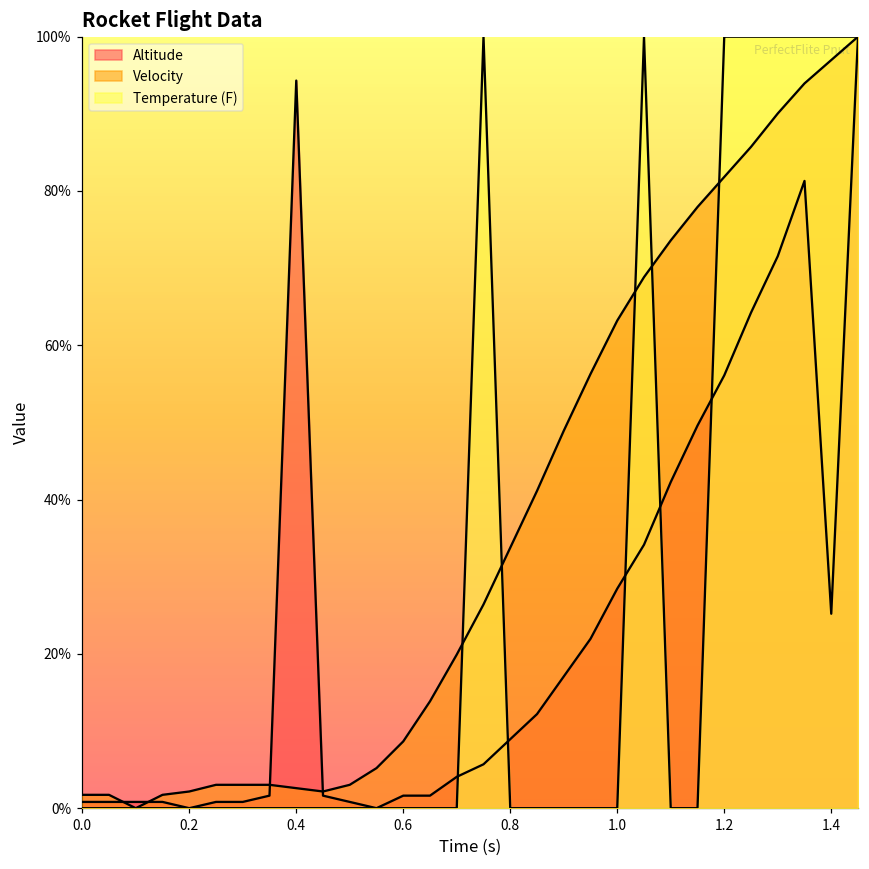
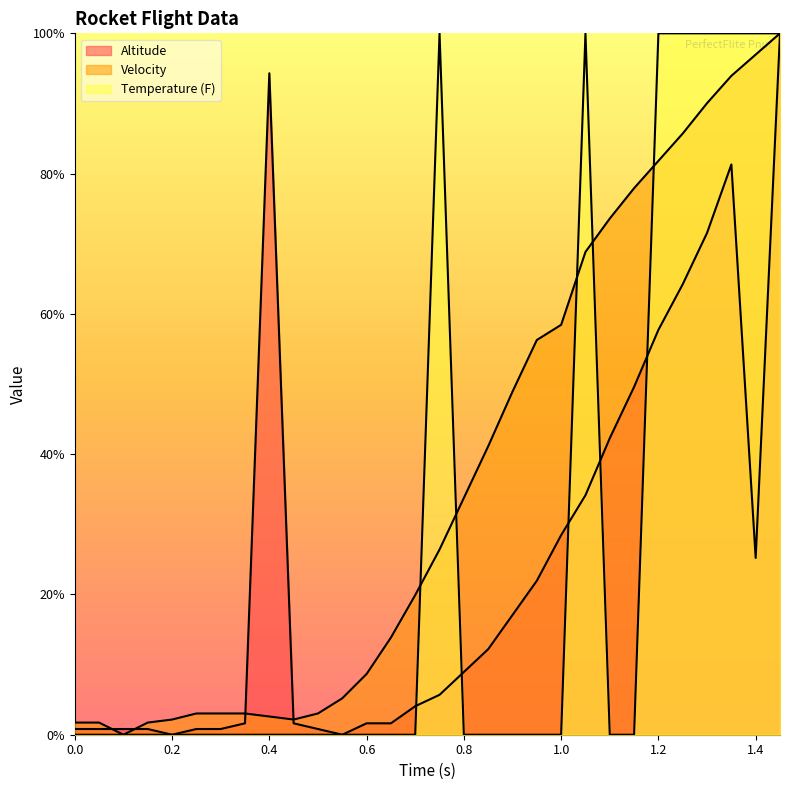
  {
    "Altitude": {
      "0.0": "1%",
      "0.4": "94%",
      "0.6": "2%",
      "0.8": "9%",
      "1.0": "28%",
-     "1.2": "56%",
+     "1.2": "58%",
      "1.4": "25%"
    },
    "Velocity": {
      "0.0": "2%",
      "0.2": "2%",
      "0.4": "3%",
      "0.6": "9%",
      "0.8": "34%",
-     "1.0": "63%",
+     "1.0": "58%",
      "1.2": "82%",
      "1.4": "97%"
    },
    "Temperature (F)": {
      "0.0": "0%",
      "0.4": "0%",
      "0.6": "0%",
      "0.8": "0%",
      "1.0": "0%",
      "1.2": "100%",
      "1.4": "100%"
    }
  }
